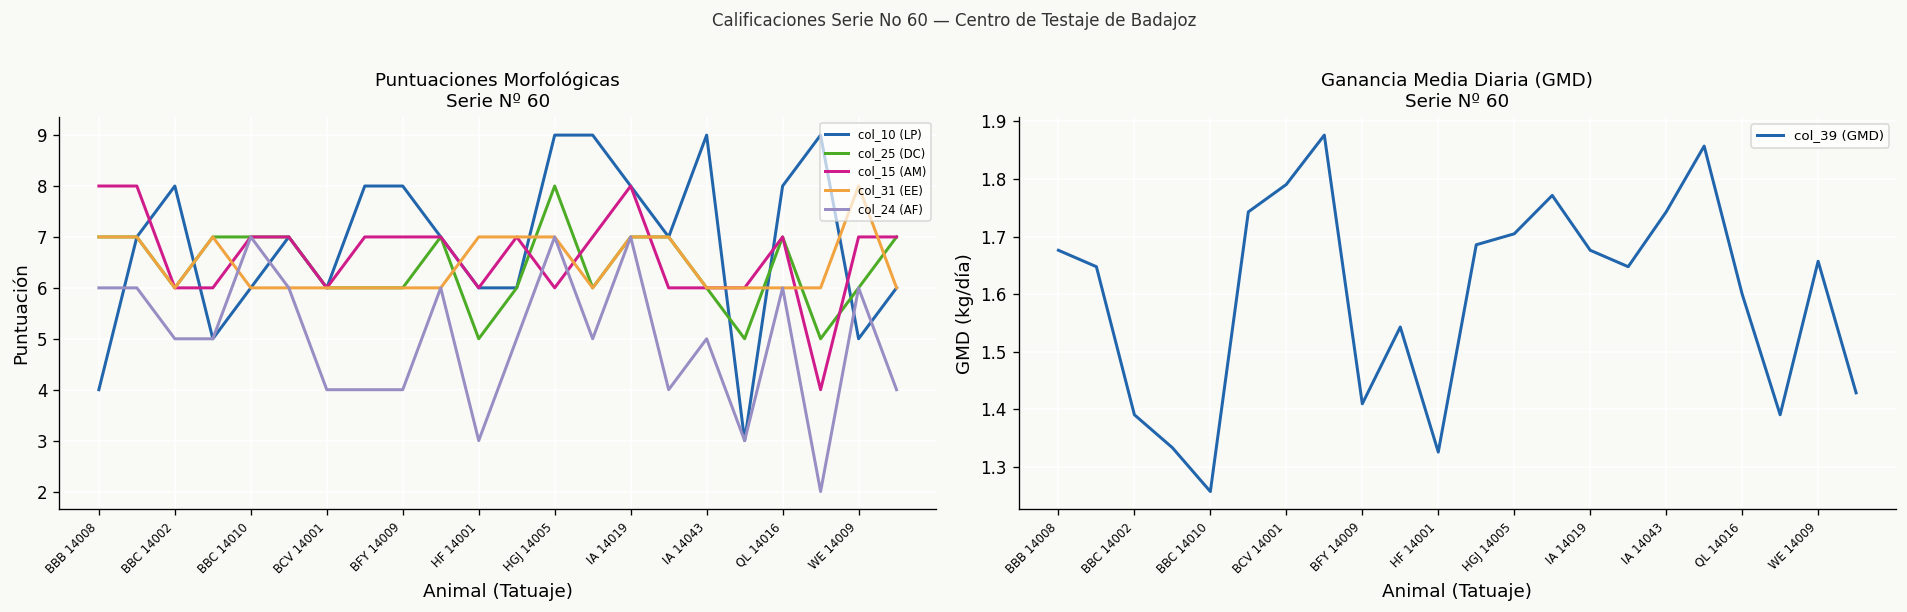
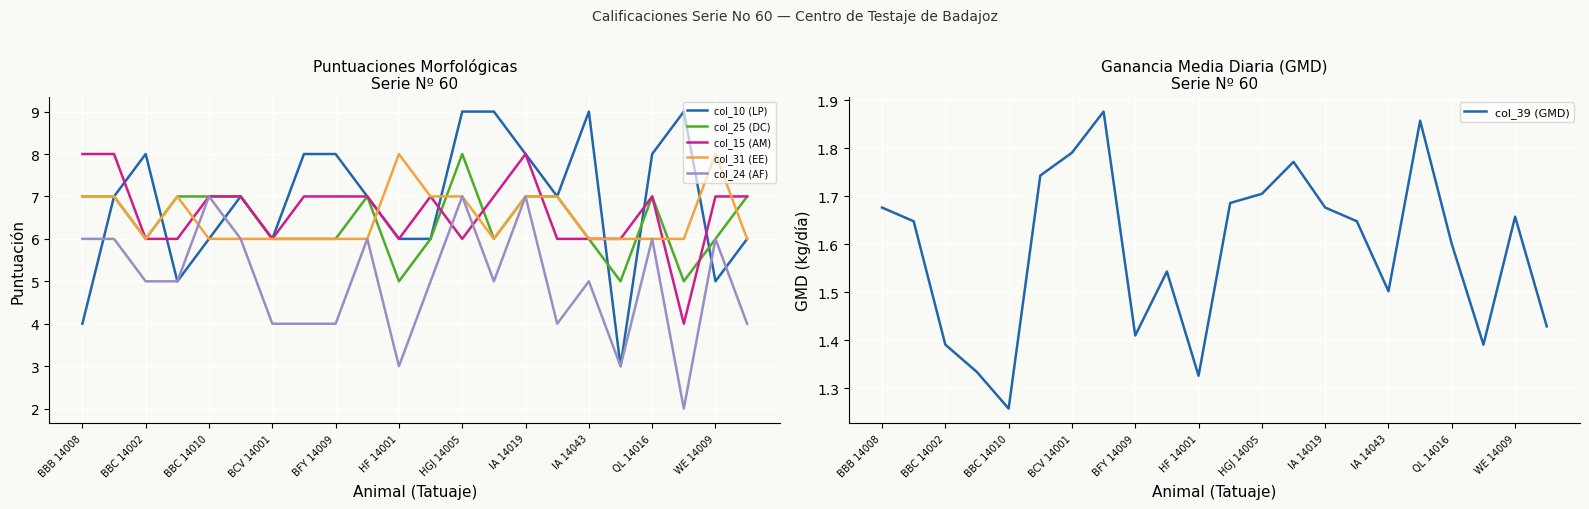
  {
    "Puntuaciones Morfológicas Serie Nº 60": {
      "col_10 (LP)": {
        "BBB 14008": 4,
        "BBC 14002": 8,
        "BFY 14009": 8,
        "HGJ 14005": 9,
        "IA 14043": 9,
        "QL 14016": 8,
        "WE 14009": 5
      },
      "col_25 (DC)": {
        "HF 14001": 5,
        "HGJ 14005": 8
      },
      "col_15 (AM)": {
        "BBB 14008": 8,
        "BFY 14009": 7,
        "HGJ 14005": 6,
        "WE 14009": 7
      },
      "col_31 (EE)": {
-       "HF 14001": 7
+       "HF 14001": 8
      },
      "col_24 (AF)": {
        "BBB 14008": 6,
        "BBC 14002": 5,
        "BCV 14001": 4,
        "BFY 14009": 4,
        "HF 14001": 3,
        "IA 14043": 5
      }
    },
    "Ganancia Media Diaria (GMD) Serie Nº 60": {
      "BBB 14008": 1.68,
      "BBC 14002": 1.39,
      "BBC 14010": 1.26,
      "BCV 14001": 1.79,
      "BFY 14009": 1.41,
      "HF 14001": 1.33,
      "HGJ 14005": 1.70,
      "IA 14019": 1.68,
-     "IA 14043": 1.74,
+     "IA 14043": 1.50,
      "QL 14016": 1.60,
      "WE 14009": 1.66
    }
  }
